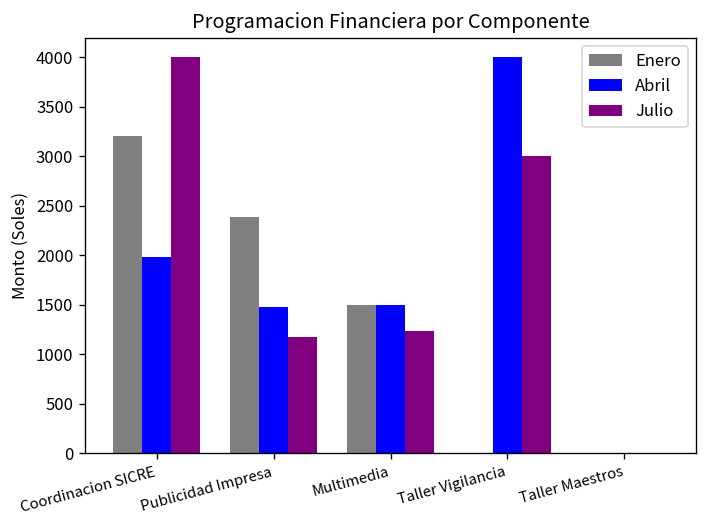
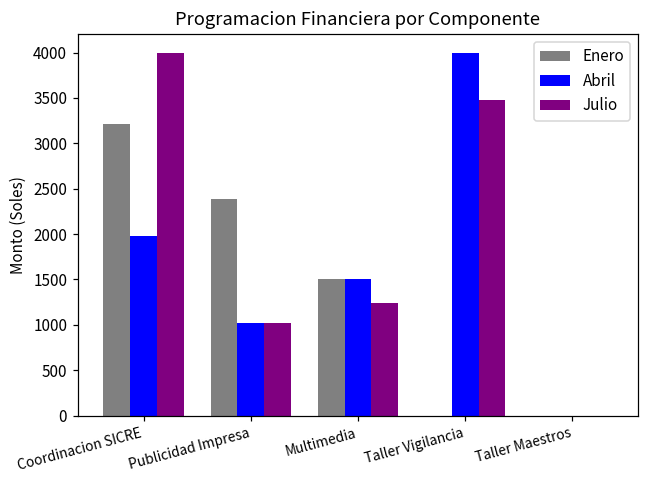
  {
    "Enero": {
      "Coordinacion SICRE": 3200,
      "Publicidad Impresa": 2400,
      "Multimedia": 1500,
      "Taller Vigilancia": 0,
      "Taller Maestros": 0
    },
    "Abril": {
      "Coordinacion SICRE": 2000,
-     "Publicidad Impresa": 1500,
+     "Publicidad Impresa": 1000,
      "Multimedia": 1500,
      "Taller Vigilancia": 4000,
      "Taller Maestros": 0
    },
    "Julio": {
      "Coordinacion SICRE": 4000,
-     "Publicidad Impresa": 1200,
+     "Publicidad Impresa": 1000,
      "Multimedia": 1200,
-     "Taller Vigilancia": 3000,
+     "Taller Vigilancia": 3500,
      "Taller Maestros": 0
    }
  }
